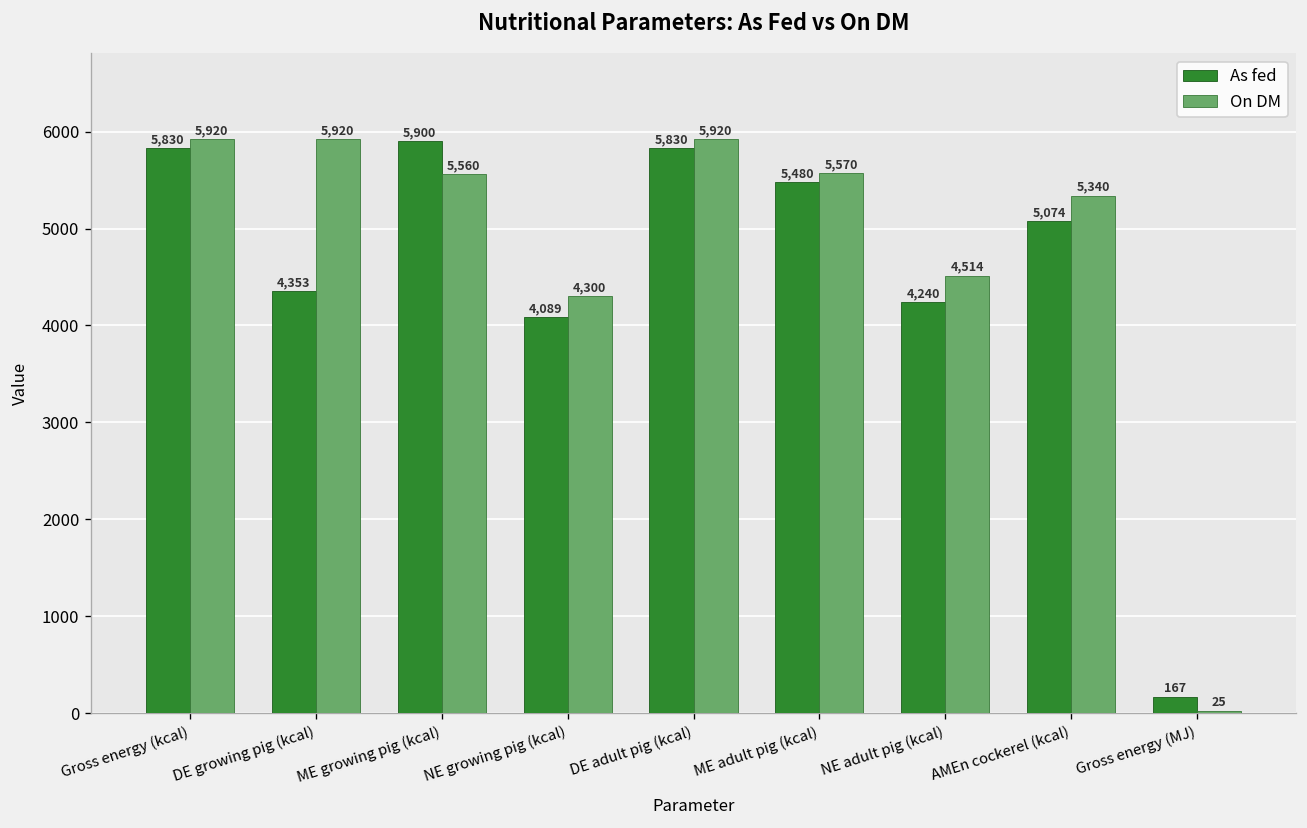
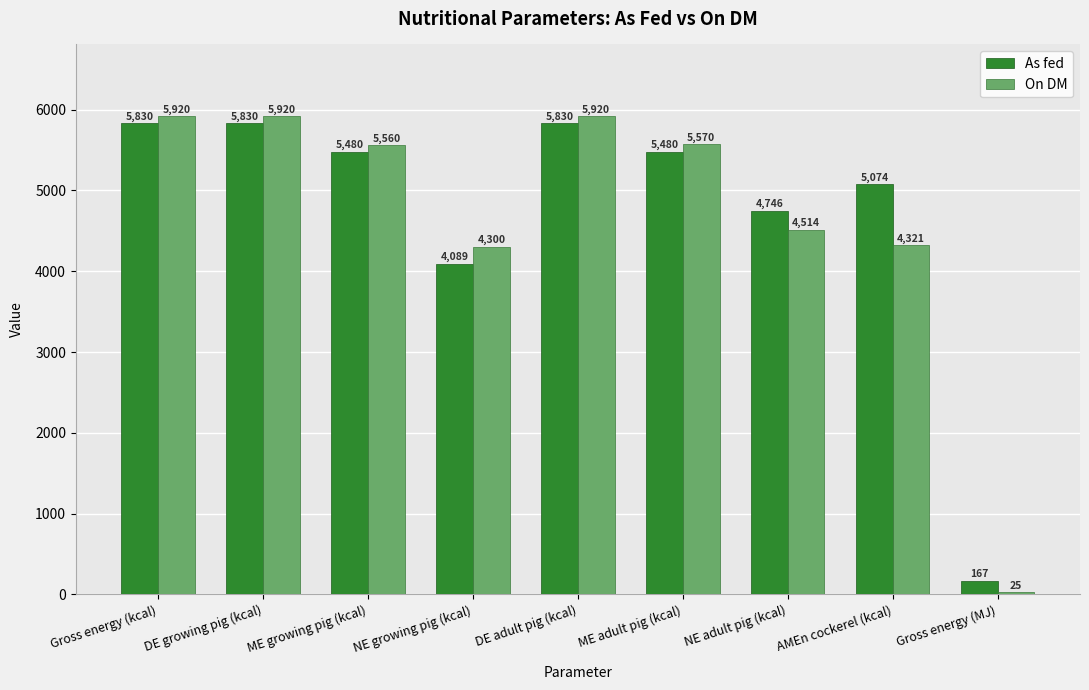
  {
    "As fed": {
      "Gross energy (kcal)": "5,830",
-     "DE growing pig (kcal)": "4,353",
-     "ME growing pig (kcal)": "5,900",
+     "DE growing pig (kcal)": "5,830",
+     "ME growing pig (kcal)": "5,480",
      "NE growing pig (kcal)": "4,089",
      "DE adult pig (kcal)": "5,830",
      "ME adult pig (kcal)": "5,480",
-     "NE adult pig (kcal)": "4,240",
+     "NE adult pig (kcal)": "4,746",
      "AMEn cockerel (kcal)": "5,074",
      "Gross energy (MJ)": "167"
    },
    "On DM": {
      "Gross energy (kcal)": "5,920",
      "DE growing pig (kcal)": "5,920",
      "ME growing pig (kcal)": "5,560",
      "NE growing pig (kcal)": "4,300",
      "DE adult pig (kcal)": "5,920",
      "ME adult pig (kcal)": "5,570",
      "NE adult pig (kcal)": "4,514",
-     "AMEn cockerel (kcal)": "5,340",
+     "AMEn cockerel (kcal)": "4,321",
      "Gross energy (MJ)": "25"
    }
  }
